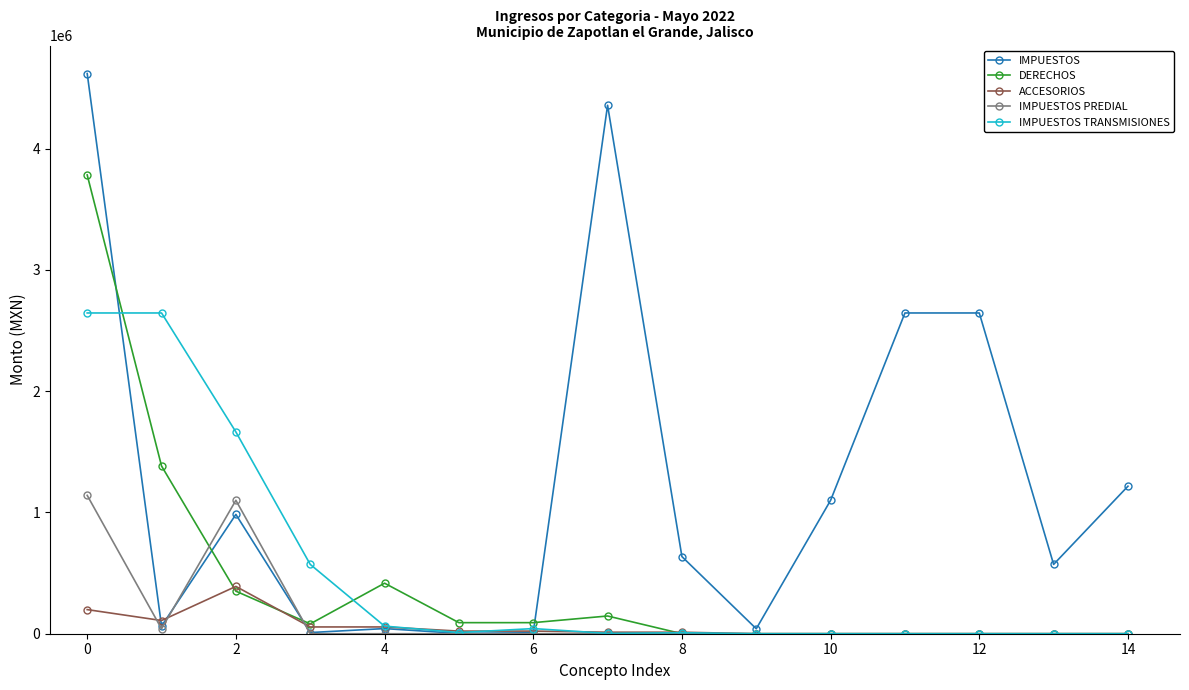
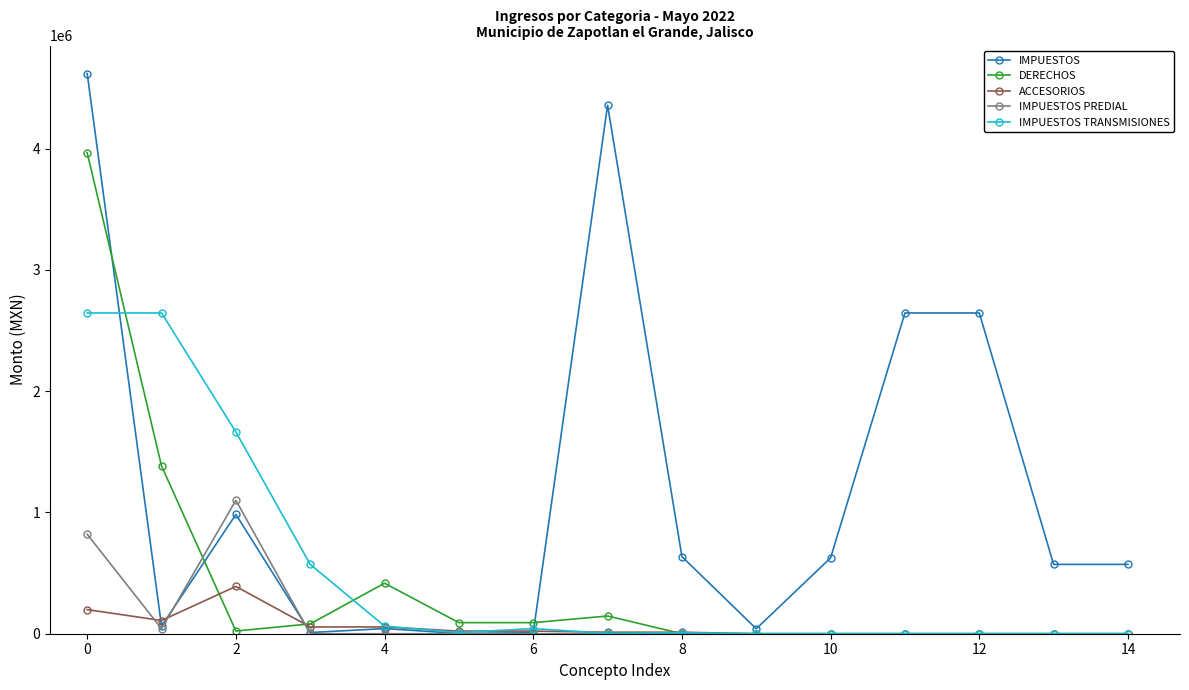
  {
    "IMPUESTOS": {
      "0": 4620000,
      "2": 980000,
      "8": 640000,
-     "10": 1100000,
+     "10": 630000,
      "12": 2650000,
-     "14": 1220000
+     "14": 570000
    },
    "DERECHOS": {
-     "0": 3780000,
-     "2": 350000,
+     "0": 3970000,
+     "2": 20000,
      "4": 420000,
      "6": 90000
    },
    "ACCESORIOS": {
      "0": 200000,
      "2": 390000
    },
    "IMPUESTOS PREDIAL": {
-     "0": 1140000,
+     "0": 820000,
      "2": 1100000,
      "4": 0
    },
    "IMPUESTOS TRANSMISIONES": {
      "0": 2650000,
      "2": 1660000
    }
  }
